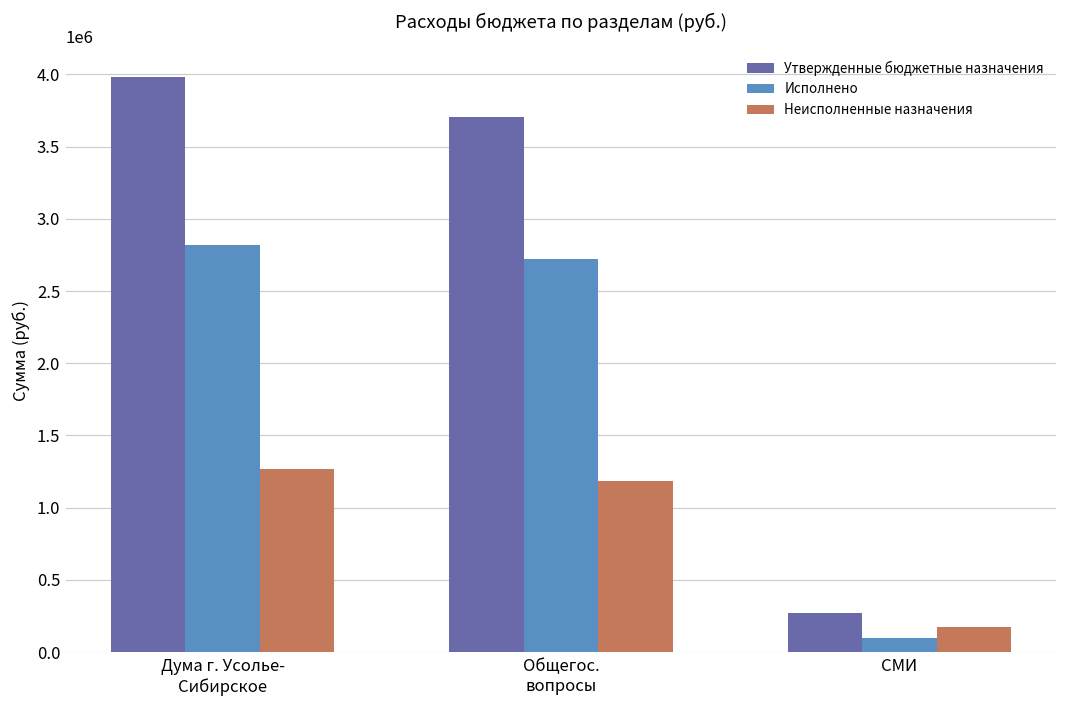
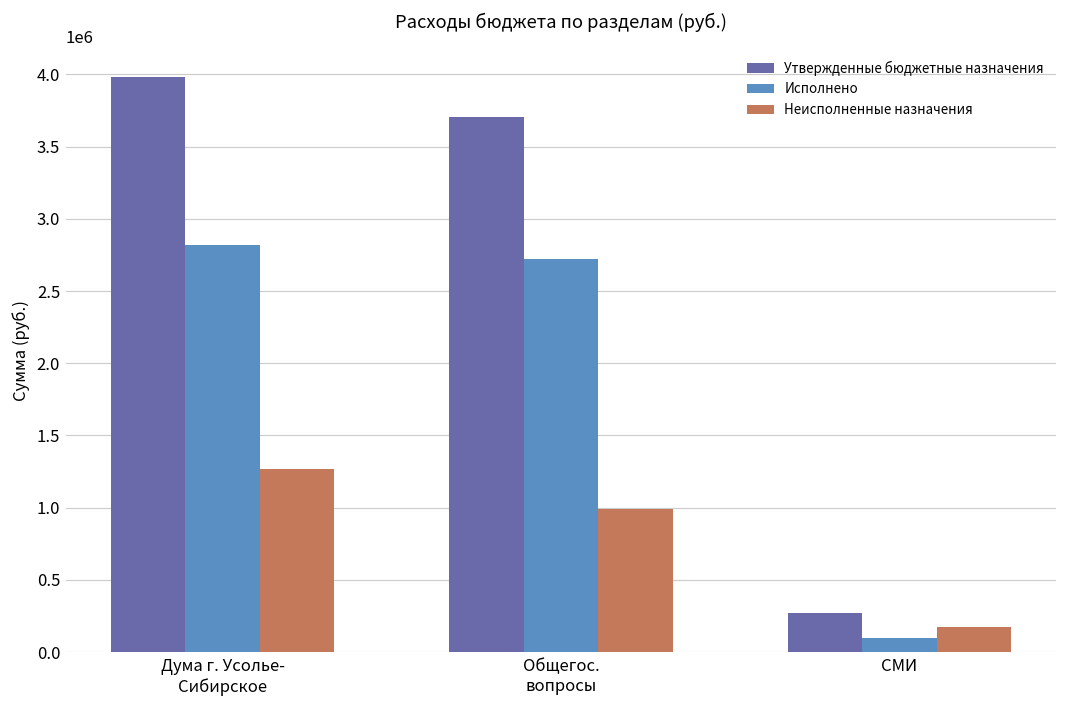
  {
    "Неисполненные назначения": {
      "Дума г. Усолье- Сибирское": 1270000,
-     "Общегос. вопросы": 1190000,
+     "Общегос. вопросы": 990000,
      "СМИ": 170000
    }
  }
